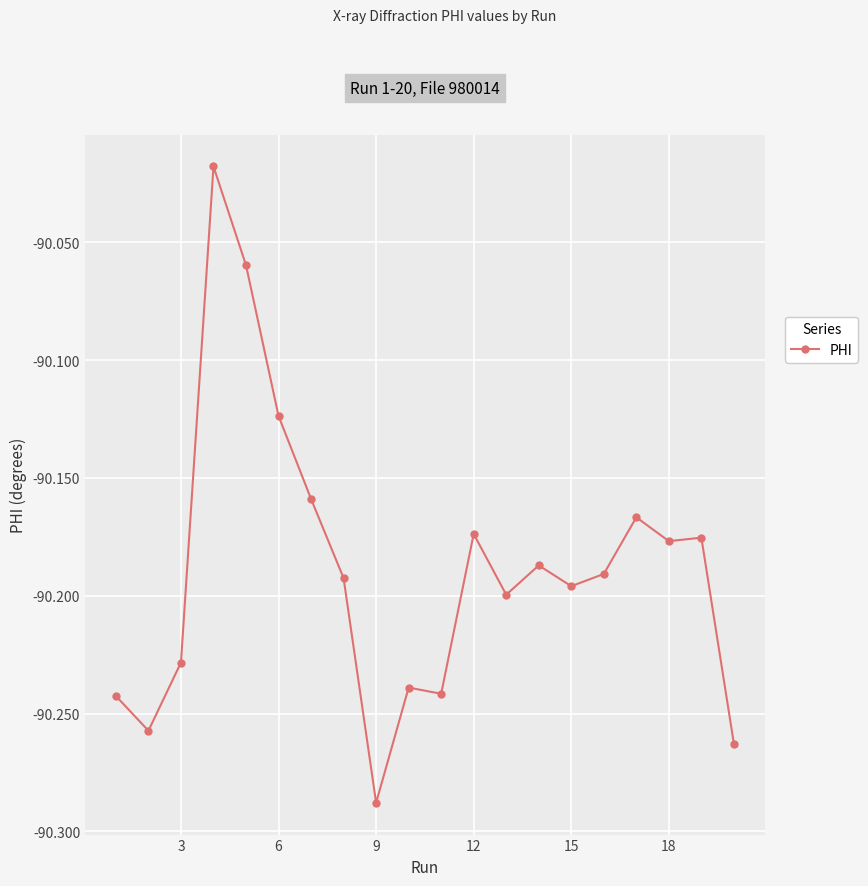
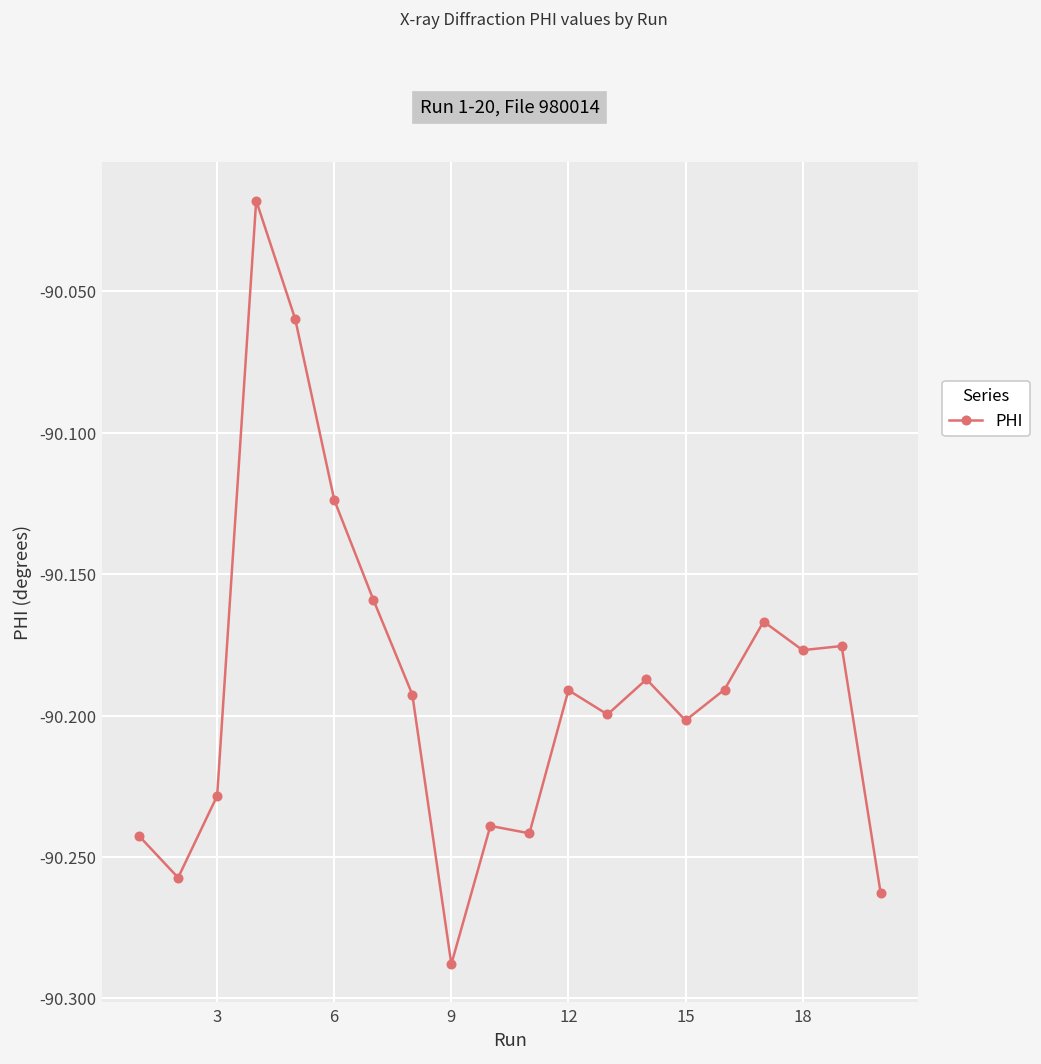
  {
    "3": -90.228,
    "6": -90.124,
    "9": -90.288,
-   "12": -90.174,
-   "15": -90.196,
+   "12": -90.191,
+   "15": -90.202,
    "18": -90.177
  }
